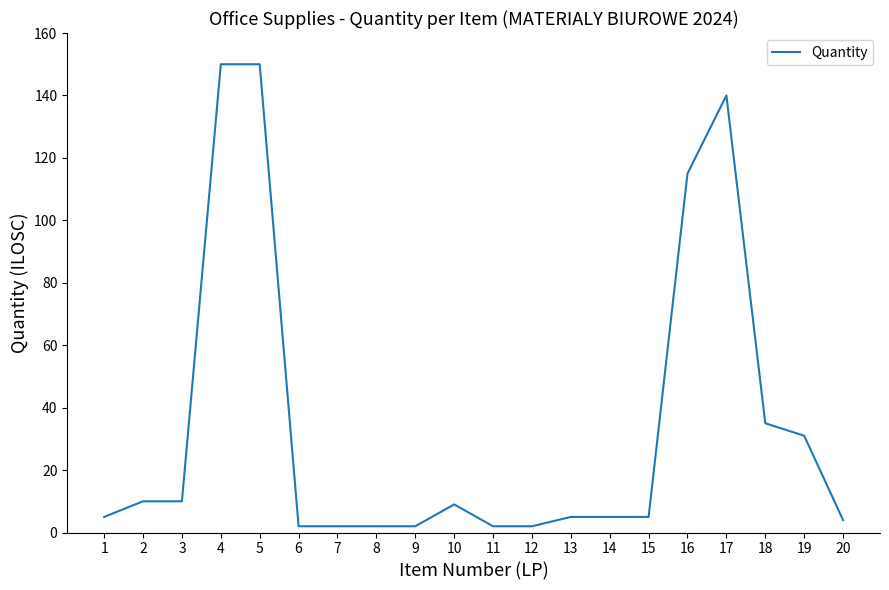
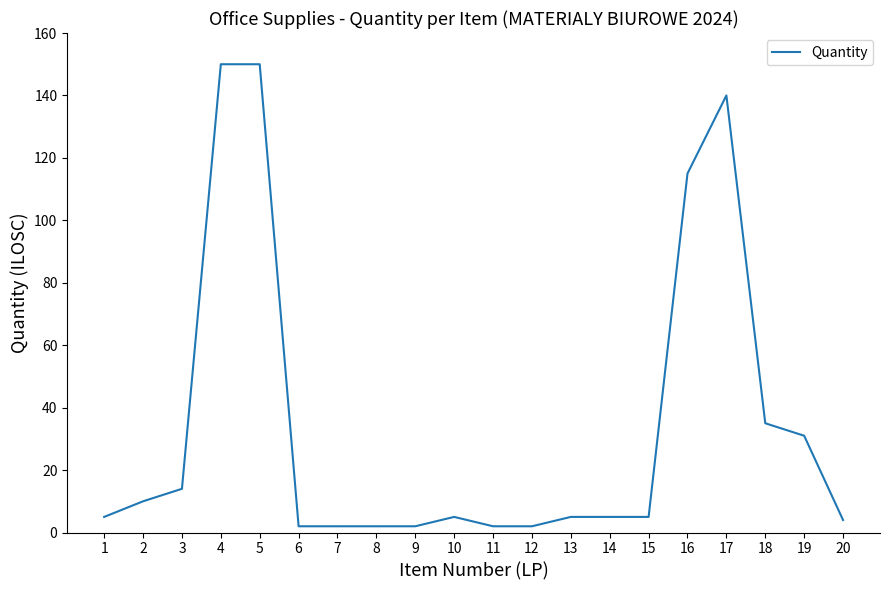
  {
    "1": 5,
    "2": 10,
-   "3": 10,
+   "3": 14,
    "4": 150,
    "5": 150,
    "6": 2,
    "7": 2,
    "8": 2,
    "9": 2,
-   "10": 9,
+   "10": 5,
    "11": 2,
    "12": 2,
    "13": 5,
    "14": 5,
    "15": 5,
    "16": 115,
    "17": 140,
    "18": 35,
    "19": 31,
    "20": 4
  }
